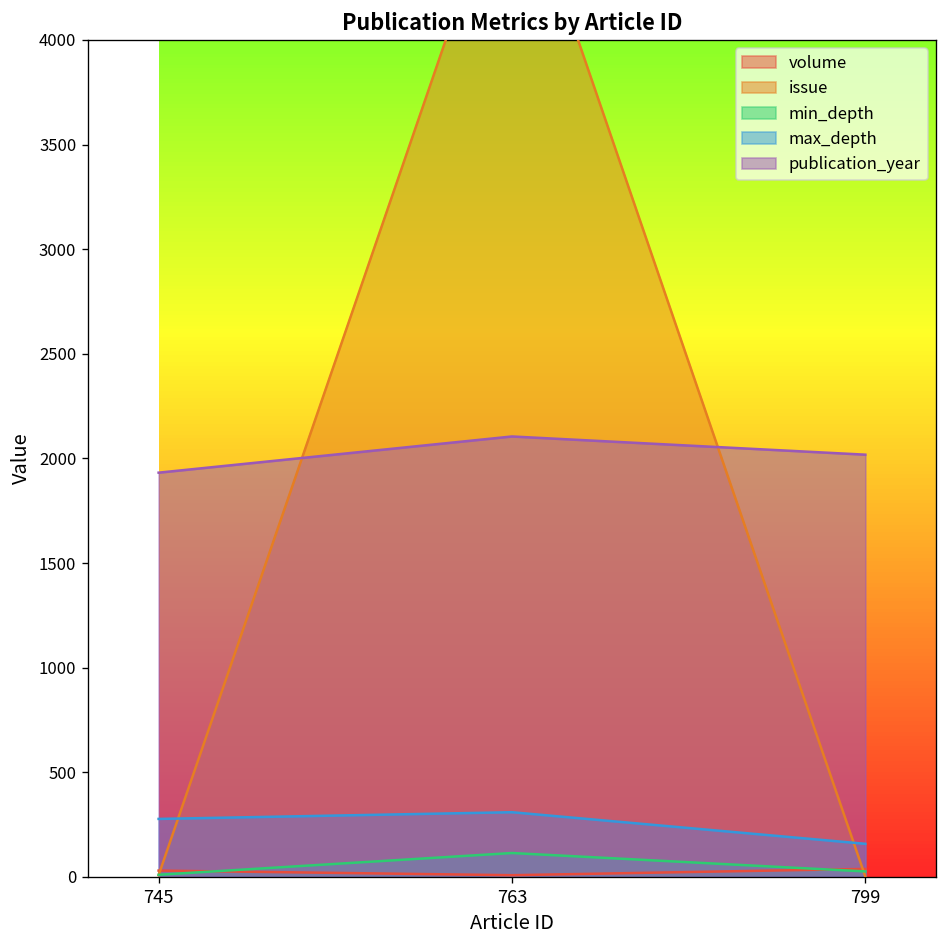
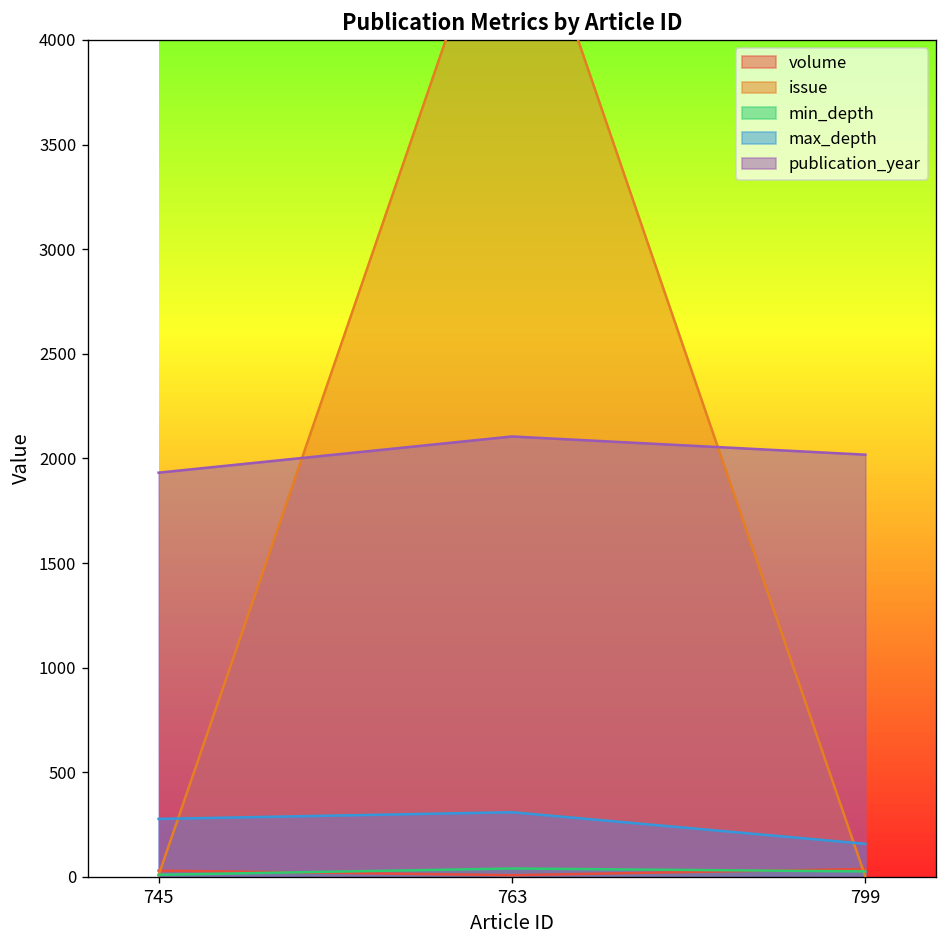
  {
    "min_depth": {
-     "763": 110
+     "763": 40
    },
    "max_depth": {
      "745": 280,
      "763": 310,
      "799": 160
    },
    "publication_year": {
      "745": 1930,
      "763": 2110,
      "799": 2020
    }
  }
